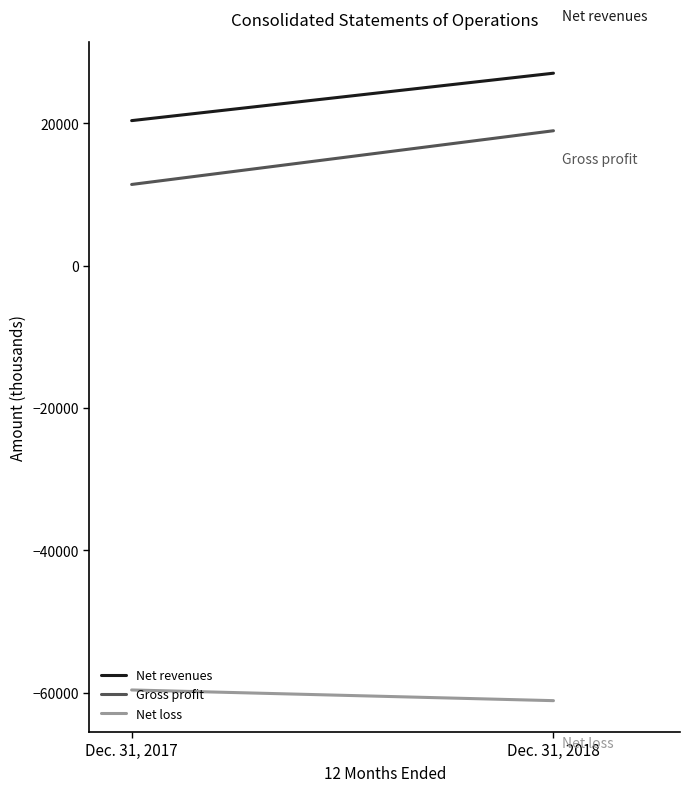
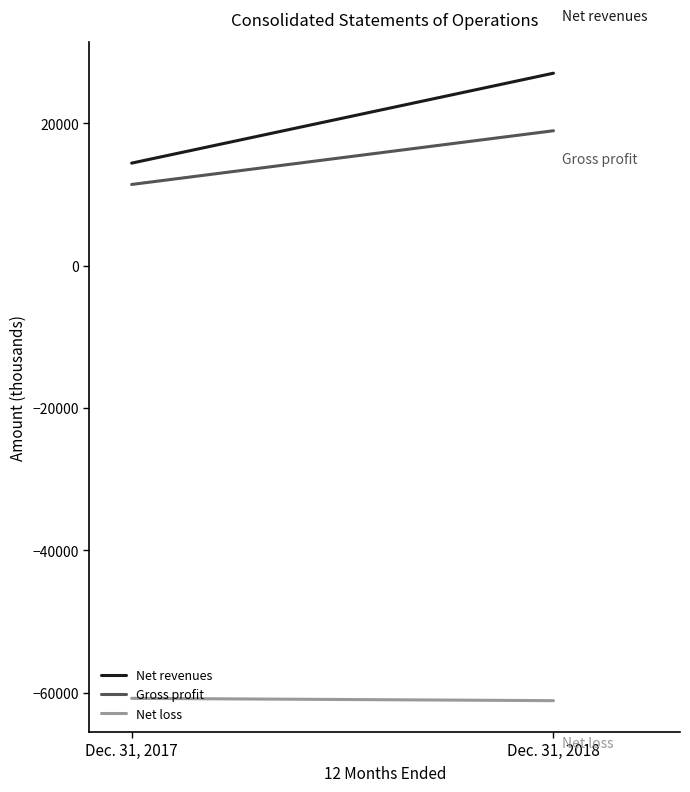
  {
    "Net revenues": {
-     "Dec. 31, 2017": 20000,
+     "Dec. 31, 2017": 14000,
      "Dec. 31, 2018": 27000
    },
    "Gross profit": {
      "Dec. 31, 2017": 11000,
      "Dec. 31, 2018": 19000
    },
    "Net loss": {
-     "Dec. 31, 2017": -60000,
+     "Dec. 31, 2017": -61000,
      "Dec. 31, 2018": -61000
    }
  }
